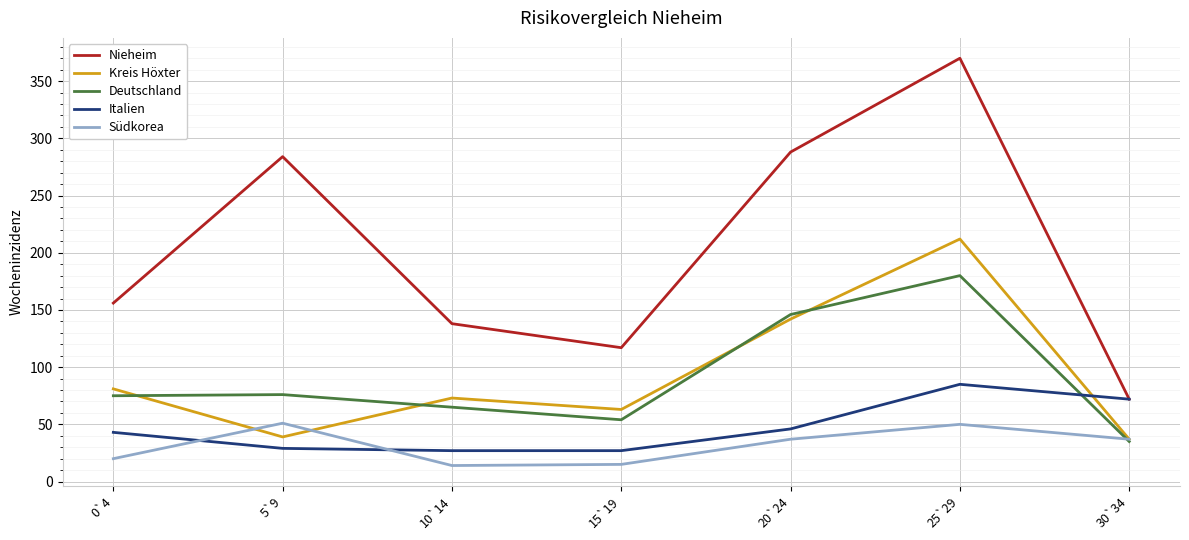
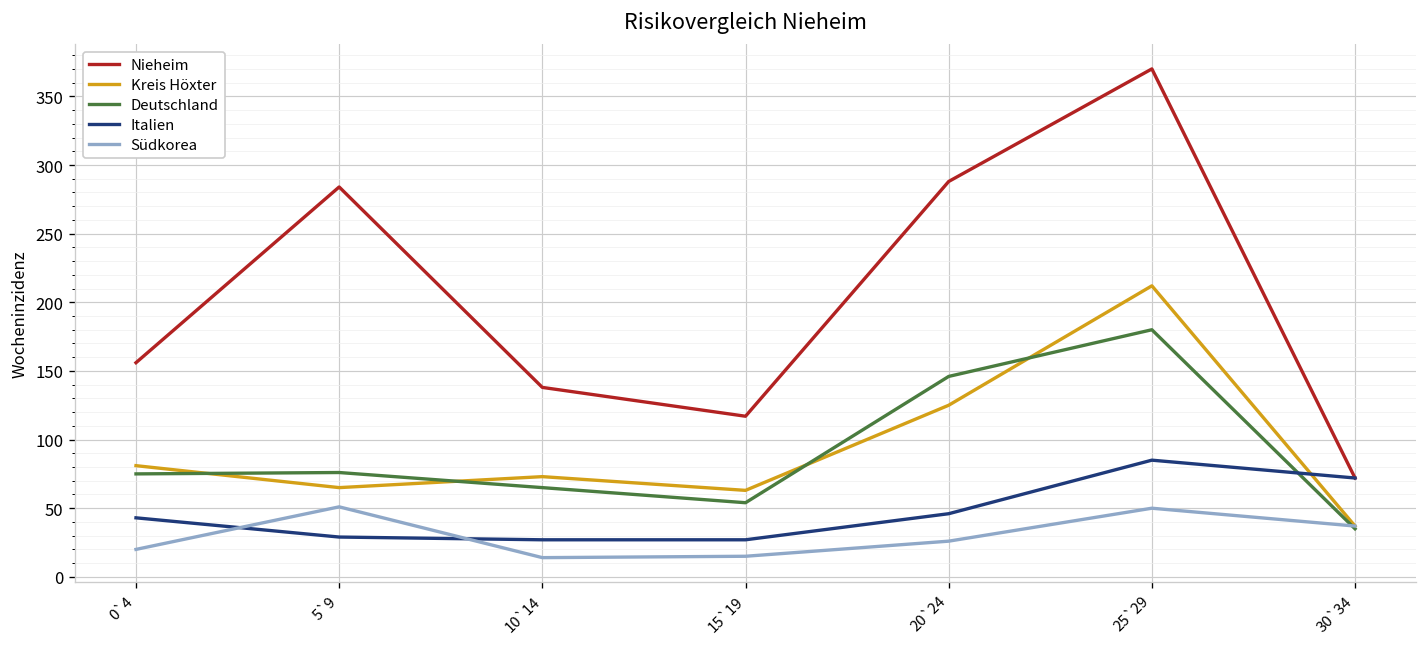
  {
    "Nieheim": {
      "0`4": 156,
      "5`9": 284,
      "10`14": 138,
      "15`19": 117,
      "20`24": 288,
      "25`29": 370
    },
    "Kreis Höxter": {
      "0`4": 81,
-     "5`9": 39,
+     "5`9": 65,
      "10`14": 73,
      "15`19": 63,
-     "20`24": 142,
+     "20`24": 125,
      "25`29": 212
    },
    "Deutschland": {
      "0`4": 75,
      "5`9": 76,
      "10`14": 65,
      "15`19": 54,
      "20`24": 146,
      "25`29": 180
    },
    "Italien": {
      "0`4": 43,
      "5`9": 29,
      "10`14": 27,
      "15`19": 27,
      "20`24": 46,
      "25`29": 85
    },
    "Südkorea": {
      "0`4": 20,
      "5`9": 51,
      "10`14": 14,
      "15`19": 15,
-     "20`24": 37,
+     "20`24": 26,
      "25`29": 50
    }
  }
